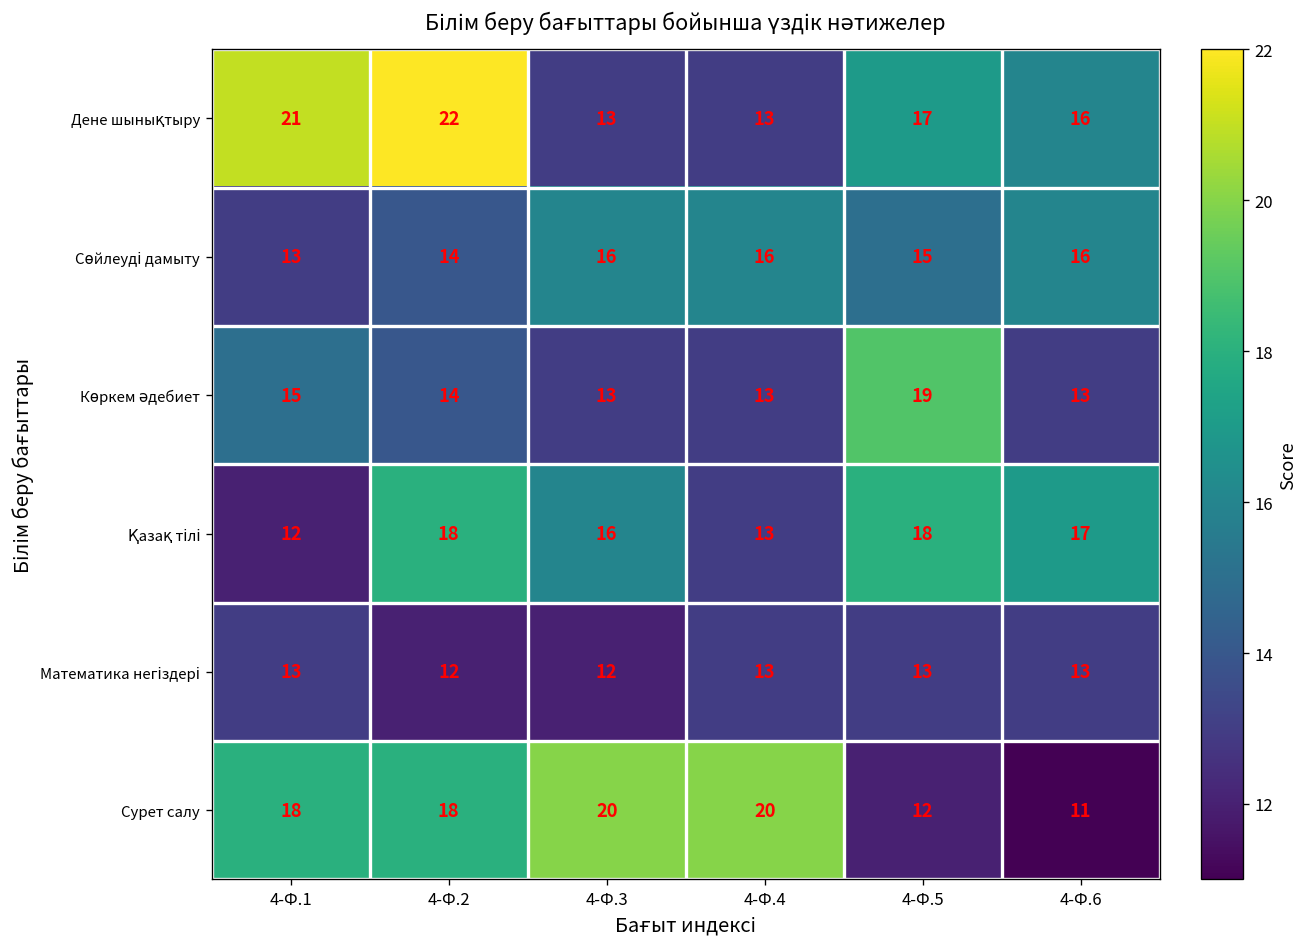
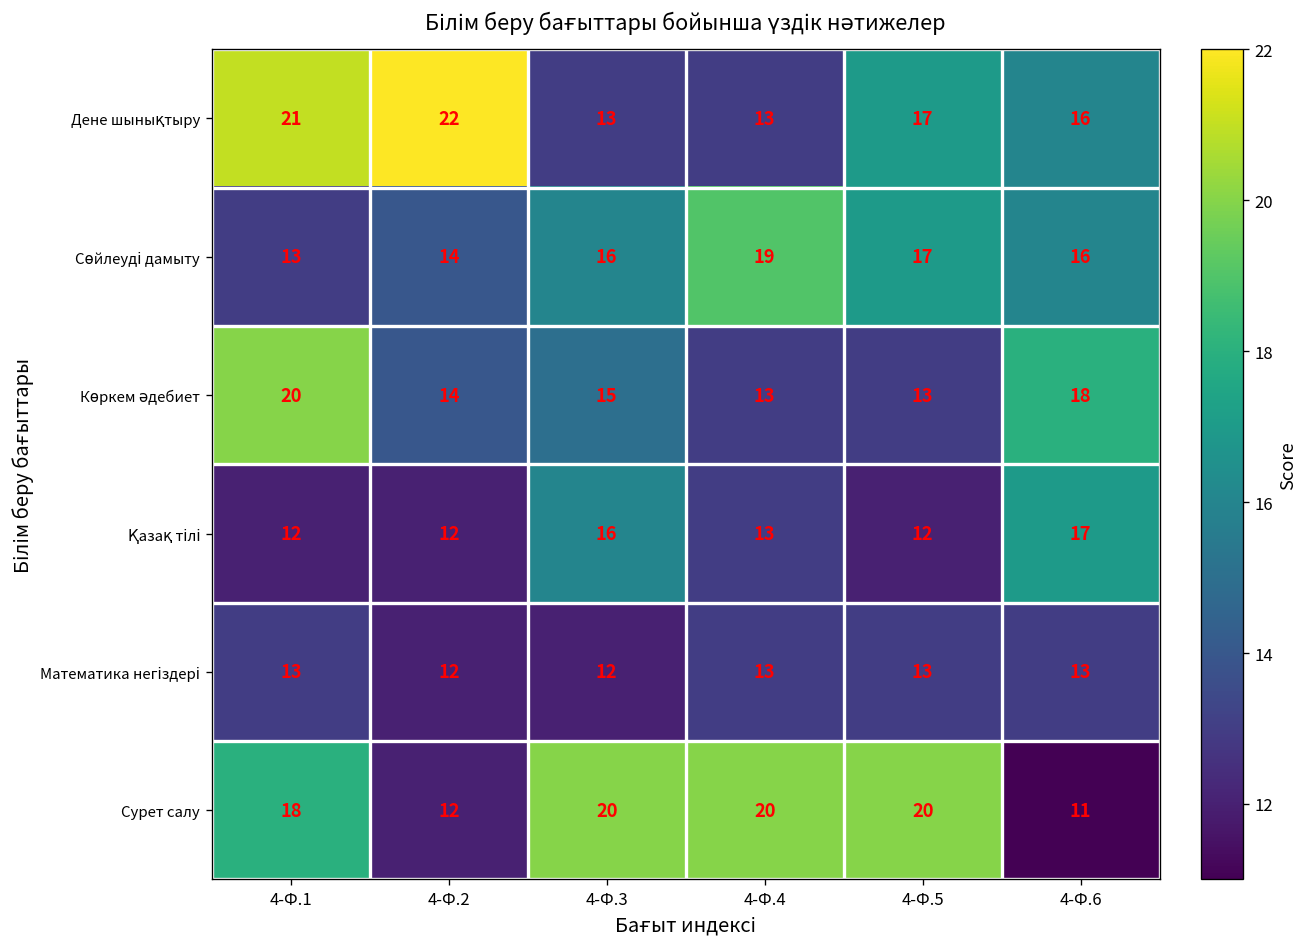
  {
    "Дене шынықтыру": {
      "4-Ф.1": 21,
      "4-Ф.2": 22,
      "4-Ф.3": 13,
      "4-Ф.4": 13,
      "4-Ф.5": 17,
      "4-Ф.6": 16
    },
    "Сөйлеуді дамыту": {
      "4-Ф.1": 13,
      "4-Ф.2": 14,
      "4-Ф.3": 16,
-     "4-Ф.4": 16,
-     "4-Ф.5": 15,
+     "4-Ф.4": 19,
+     "4-Ф.5": 17,
      "4-Ф.6": 16
    },
    "Көркем әдебиет": {
-     "4-Ф.1": 15,
+     "4-Ф.1": 20,
      "4-Ф.2": 14,
-     "4-Ф.3": 13,
+     "4-Ф.3": 15,
      "4-Ф.4": 13,
-     "4-Ф.5": 19,
-     "4-Ф.6": 13
+     "4-Ф.5": 13,
+     "4-Ф.6": 18
    },
    "Қазақ тілі": {
      "4-Ф.1": 12,
-     "4-Ф.2": 18,
+     "4-Ф.2": 12,
      "4-Ф.3": 16,
      "4-Ф.4": 13,
-     "4-Ф.5": 18,
+     "4-Ф.5": 12,
      "4-Ф.6": 17
    },
    "Математика негіздері": {
      "4-Ф.1": 13,
      "4-Ф.2": 12,
      "4-Ф.3": 12,
      "4-Ф.4": 13,
      "4-Ф.5": 13,
      "4-Ф.6": 13
    },
    "Сурет салу": {
      "4-Ф.1": 18,
-     "4-Ф.2": 18,
+     "4-Ф.2": 12,
      "4-Ф.3": 20,
      "4-Ф.4": 20,
-     "4-Ф.5": 12,
+     "4-Ф.5": 20,
      "4-Ф.6": 11
    }
  }
